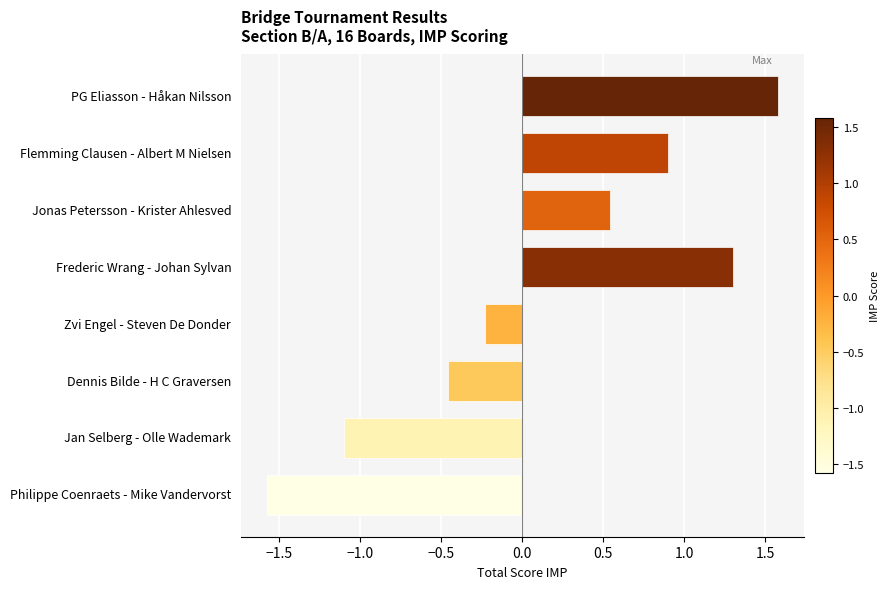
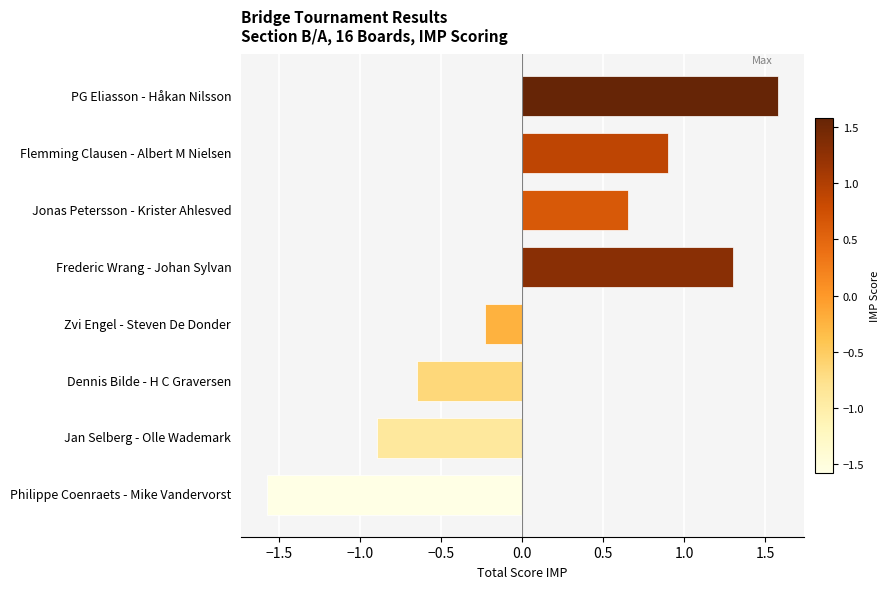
  {
    "PG Eliasson - Håkan Nilsson": 1.58,
    "Flemming Clausen - Albert M Nielsen": 0.90,
-   "Jonas Petersson - Krister Ahlesved": 0.54,
+   "Jonas Petersson - Krister Ahlesved": 0.65,
    "Frederic Wrang - Johan Sylvan": 1.30,
    "Zvi Engel - Steven De Donder": -0.23,
-   "Dennis Bilde - H C Graversen": -0.46,
-   "Jan Selberg - Olle Wademark": -1.1,
+   "Dennis Bilde - H C Graversen": -0.65,
+   "Jan Selberg - Olle Wademark": -0.9,
    "Philippe Coenraets - Mike Vandervorst": -1.58
  }
